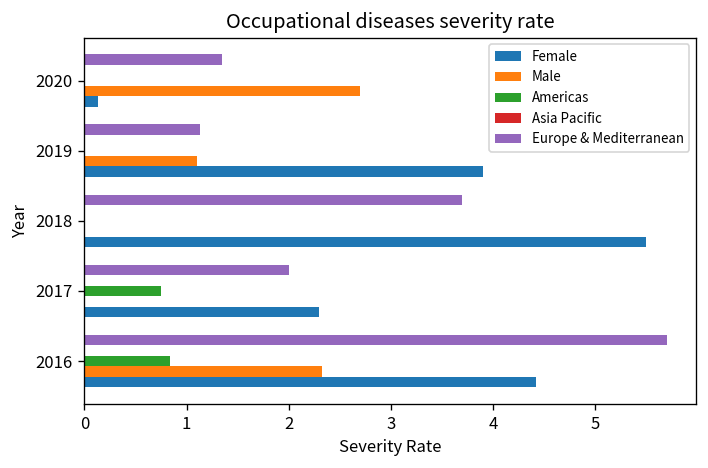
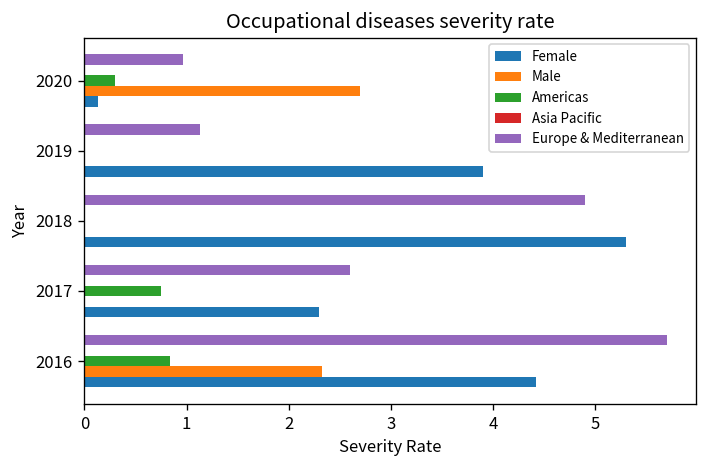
  {
    "Female": {
      "2020": 0.1,
      "2019": 3.9,
-     "2018": 5.5,
+     "2018": 5.3,
      "2017": 2.3,
      "2016": 4.4
    },
    "Male": {
      "2020": 2.7,
-     "2019": 1.1,
+     "2019": 0.0,
      "2018": 0.0,
      "2017": 0.0,
      "2016": 2.3
    },
    "Americas": {
-     "2020": 0.0,
+     "2020": 0.3,
      "2019": 0.0,
      "2018": 0.0,
      "2017": 0.8,
      "2016": 0.8
    },
    "Asia Pacific": {
      "2020": 0.0,
      "2019": 0.0,
      "2018": 0.0,
      "2017": 0.0,
      "2016": 0.0
    },
    "Europe & Mediterranean": {
-     "2020": 1.4,
+     "2020": 1.0,
      "2019": 1.1,
-     "2018": 3.7,
-     "2017": 2.0,
+     "2018": 4.9,
+     "2017": 2.6,
      "2016": 5.7
    }
  }
